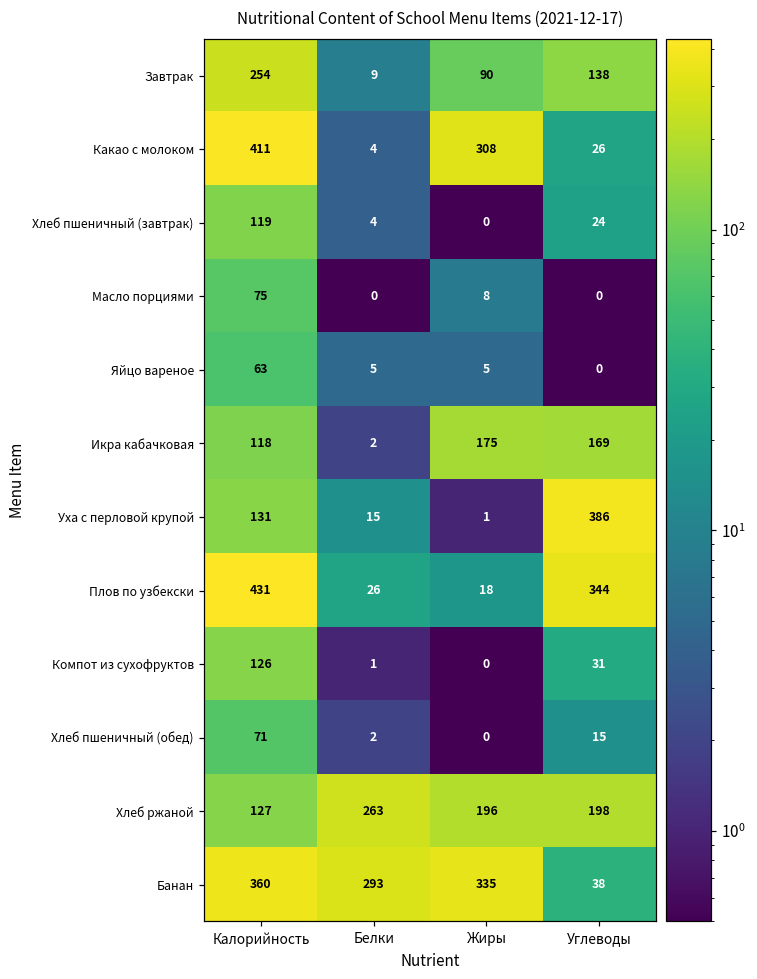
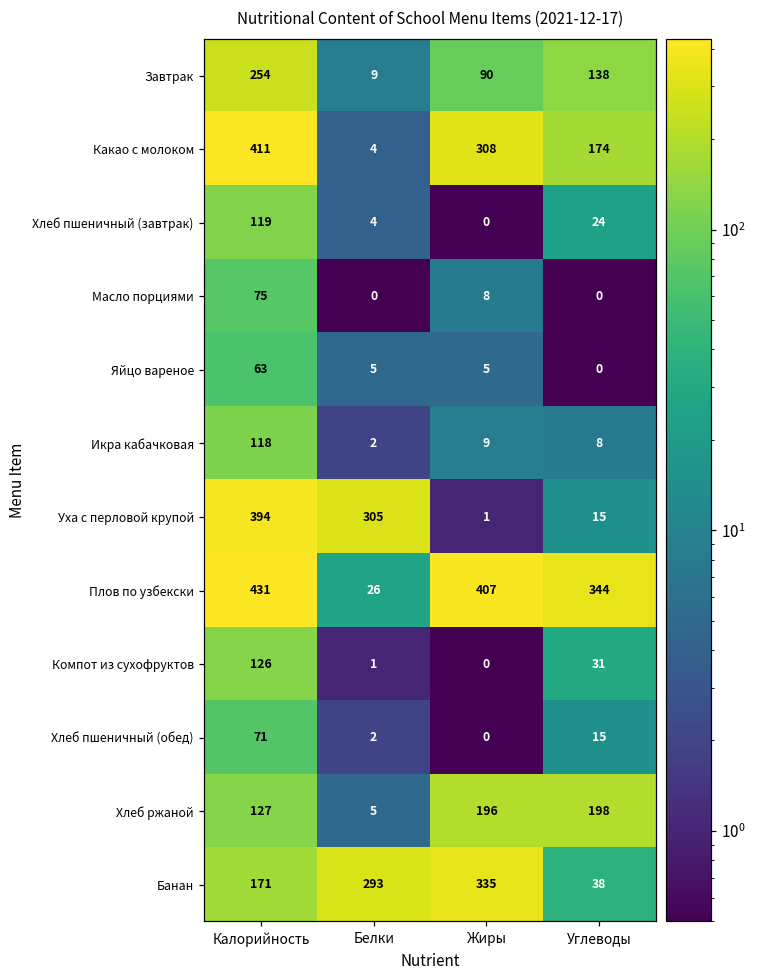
  {
    "Завтрак": {
      "Калорийность": 254,
      "Белки": 9,
      "Жиры": 90,
      "Углеводы": 138
    },
    "Какао с молоком": {
      "Калорийность": 411,
      "Белки": 4,
      "Жиры": 308,
-     "Углеводы": 26
+     "Углеводы": 174
    },
    "Хлеб пшеничный (завтрак)": {
      "Калорийность": 119,
      "Белки": 4,
      "Жиры": 0,
      "Углеводы": 24
    },
    "Масло порциями": {
      "Калорийность": 75,
      "Белки": 0,
      "Жиры": 8,
      "Углеводы": 0
    },
    "Яйцо вареное": {
      "Калорийность": 63,
      "Белки": 5,
      "Жиры": 5,
      "Углеводы": 0
    },
    "Икра кабачковая": {
      "Калорийность": 118,
      "Белки": 2,
-     "Жиры": 175,
-     "Углеводы": 169
+     "Жиры": 9,
+     "Углеводы": 8
    },
    "Уха с перловой крупой": {
-     "Калорийность": 131,
-     "Белки": 15,
+     "Калорийность": 394,
+     "Белки": 305,
      "Жиры": 1,
-     "Углеводы": 386
+     "Углеводы": 15
    },
    "Плов по узбекски": {
      "Калорийность": 431,
      "Белки": 26,
-     "Жиры": 18,
+     "Жиры": 407,
      "Углеводы": 344
    },
    "Компот из сухофруктов": {
      "Калорийность": 126,
      "Белки": 1,
      "Жиры": 0,
      "Углеводы": 31
    },
    "Хлеб пшеничный (обед)": {
      "Калорийность": 71,
      "Белки": 2,
      "Жиры": 0,
      "Углеводы": 15
    },
    "Хлеб ржаной": {
      "Калорийность": 127,
-     "Белки": 263,
+     "Белки": 5,
      "Жиры": 196,
      "Углеводы": 198
    },
    "Банан": {
-     "Калорийность": 360,
+     "Калорийность": 171,
      "Белки": 293,
      "Жиры": 335,
      "Углеводы": 38
    }
  }
